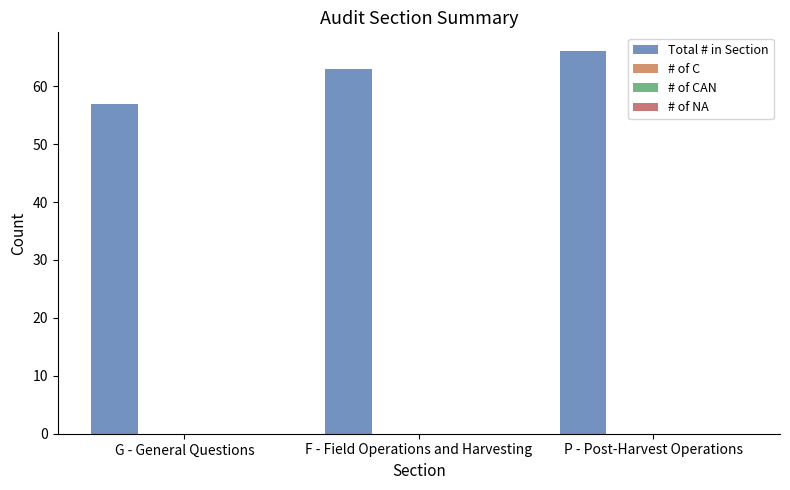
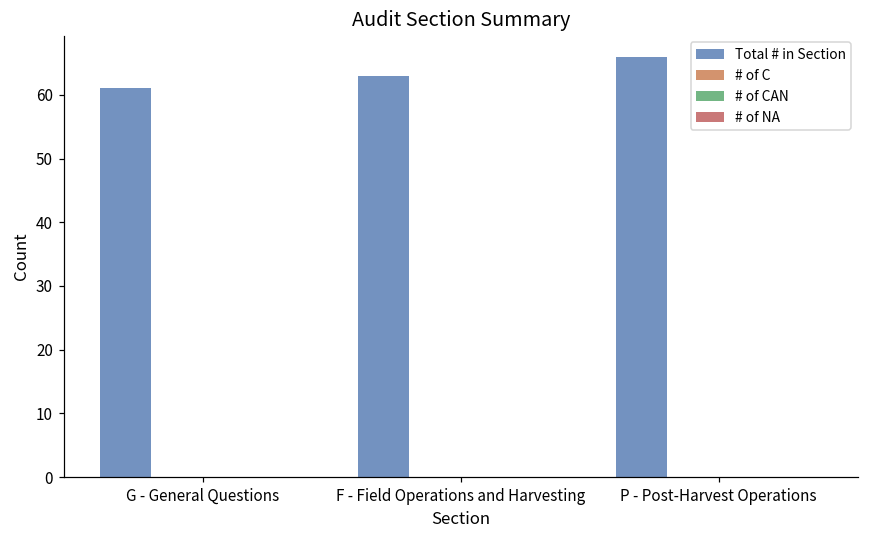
  {
    "Total # in Section": {
-     "G - General Questions": 57,
+     "G - General Questions": 61,
      "F - Field Operations and Harvesting": 63,
      "P - Post-Harvest Operations": 66
    },
    "# of CAN": {
      "G - General Questions": 0,
      "F - Field Operations and Harvesting": 0,
      "P - Post-Harvest Operations": 0
    }
  }
